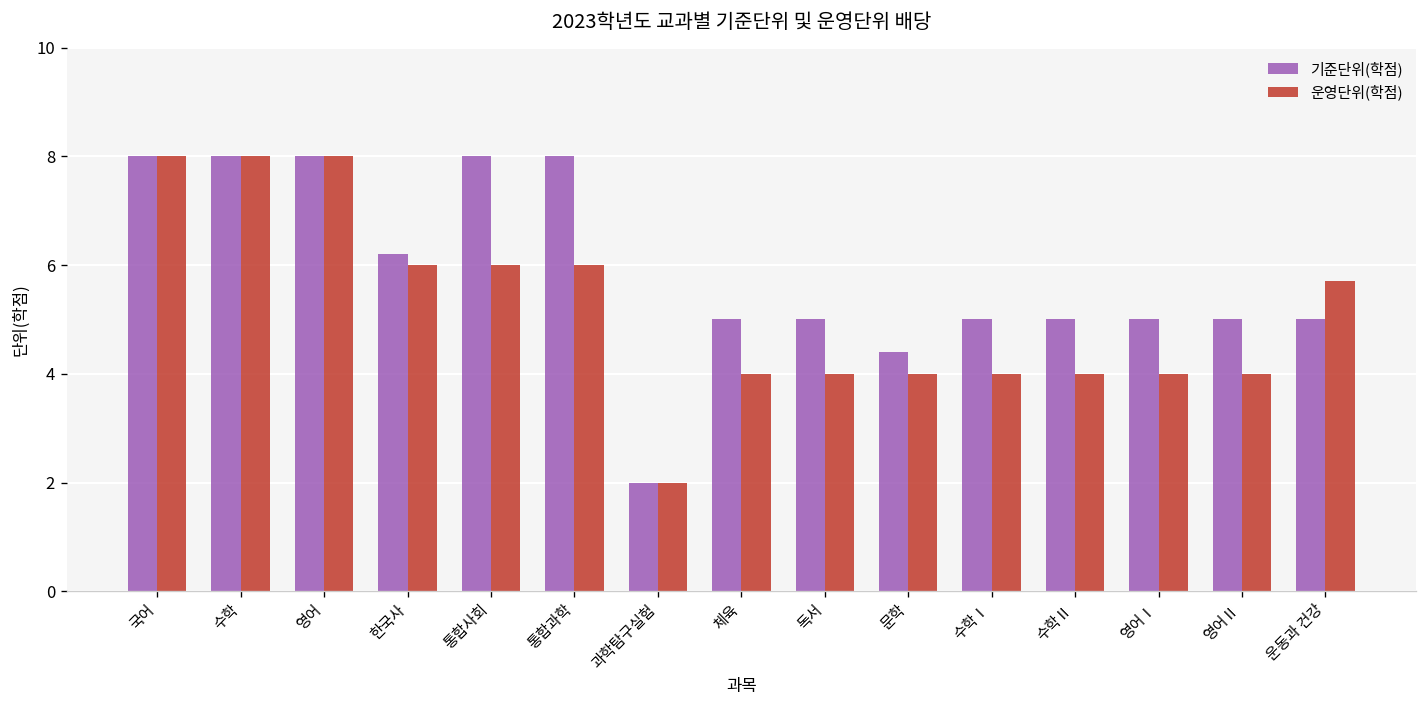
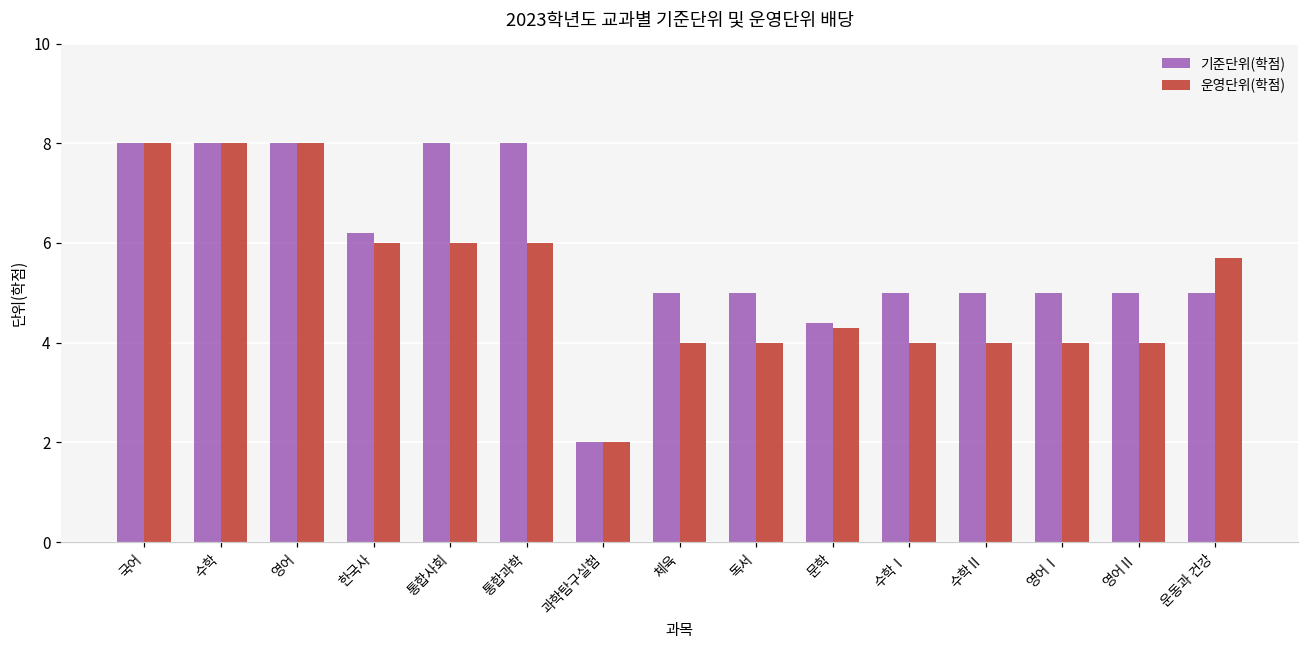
  {
    "기준단위(학점)": {
      "국어": 8.0,
      "수학": 8.0,
      "영어": 8.0,
      "한국사": 6.2,
      "통합사회": 8.0,
      "통합과학": 8.0,
      "과학탐구실험": 2.0,
      "체육": 5.0,
      "독서": 5.0,
      "문학": 4.4,
      "수학Ⅰ": 5.0,
      "수학Ⅱ": 5.0,
      "영어Ⅰ": 5.0,
      "영어Ⅱ": 5.0,
      "운동과 건강": 5.0
    },
    "운영단위(학점)": {
      "국어": 8.0,
      "수학": 8.0,
      "영어": 8.0,
      "한국사": 6.0,
      "통합사회": 6.0,
      "통합과학": 6.0,
      "과학탐구실험": 2.0,
      "체육": 4.0,
      "독서": 4.0,
-     "문학": 4.0,
+     "문학": 4.3,
      "수학Ⅰ": 4.0,
      "수학Ⅱ": 4.0,
      "영어Ⅰ": 4.0,
      "영어Ⅱ": 4.0,
      "운동과 건강": 5.7
    }
  }
